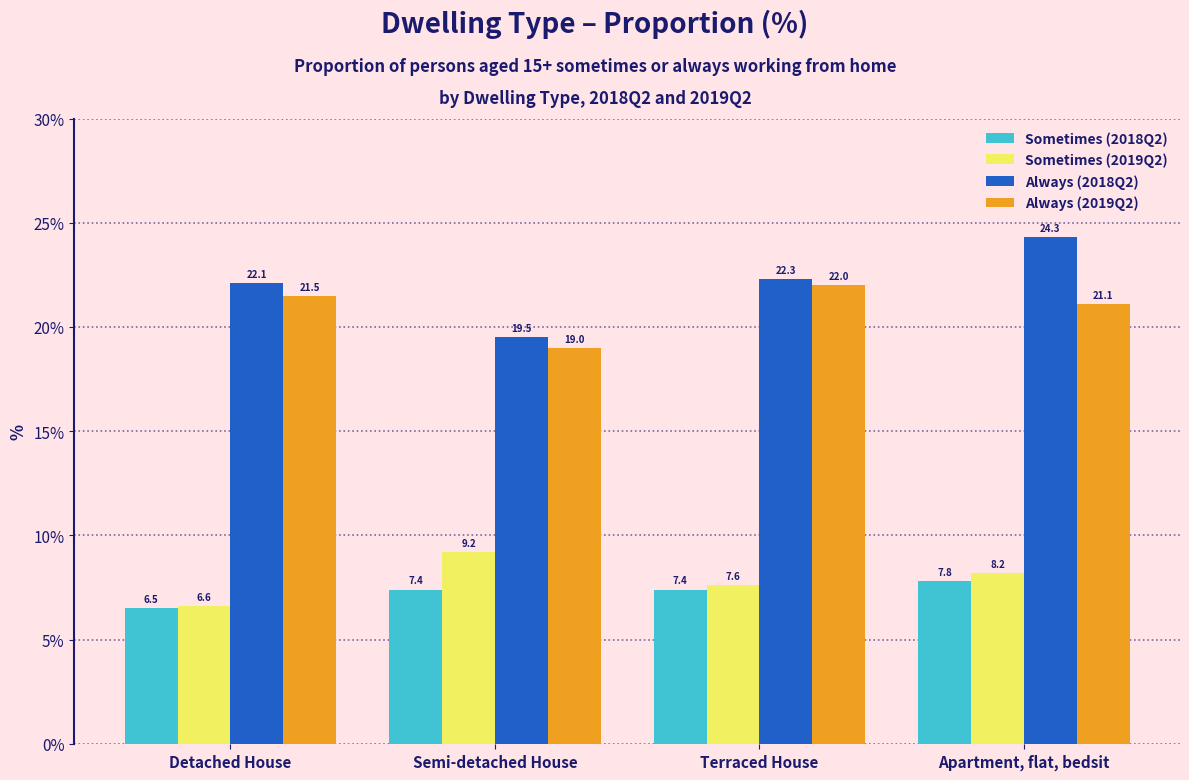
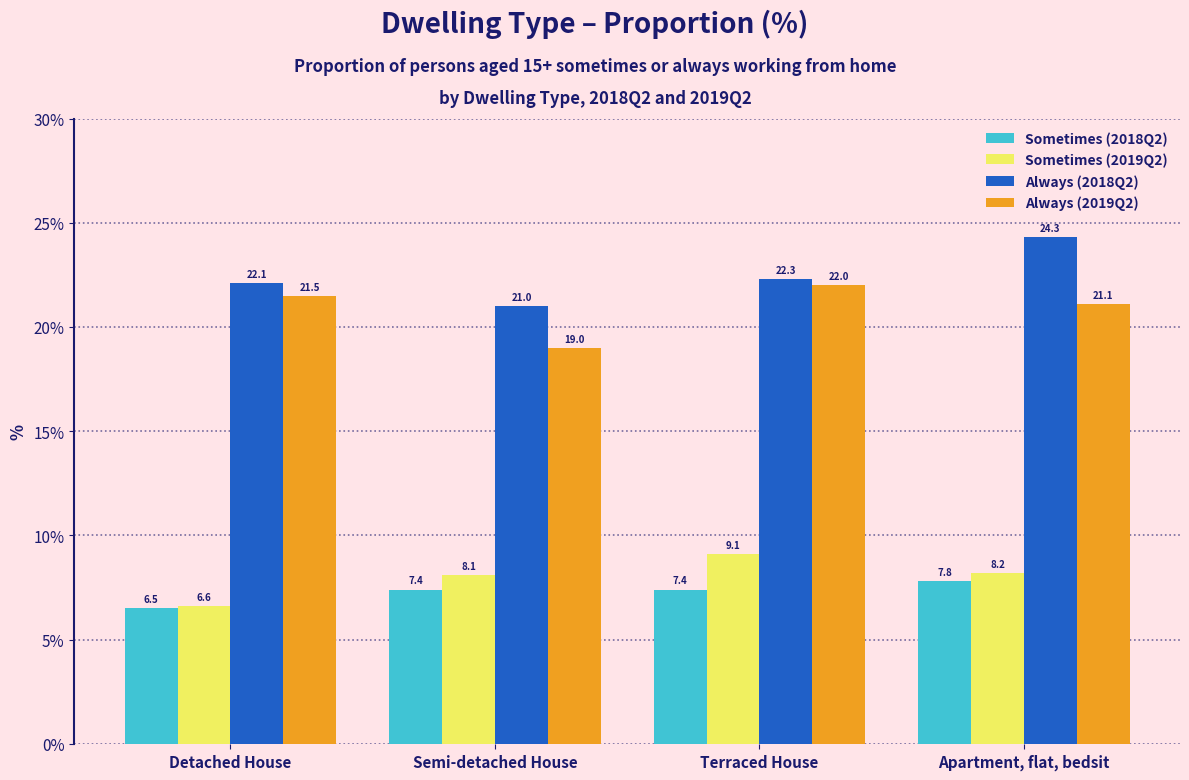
  {
    "Sometimes (2018Q2)": {
      "Detached House": 6.5,
      "Semi-detached House": 7.4,
      "Terraced House": 7.4,
      "Apartment, flat, bedsit": 7.8
    },
    "Sometimes (2019Q2)": {
      "Detached House": 6.6,
-     "Semi-detached House": 9.2,
-     "Terraced House": 7.6,
+     "Semi-detached House": 8.1,
+     "Terraced House": 9.1,
      "Apartment, flat, bedsit": 8.2
    },
    "Always (2018Q2)": {
      "Detached House": 22.1,
-     "Semi-detached House": 19.5,
+     "Semi-detached House": 21.0,
      "Terraced House": 22.3,
      "Apartment, flat, bedsit": 24.3
    },
    "Always (2019Q2)": {
      "Detached House": 21.5,
      "Semi-detached House": 19.0,
      "Terraced House": 22.0,
      "Apartment, flat, bedsit": 21.1
    }
  }
